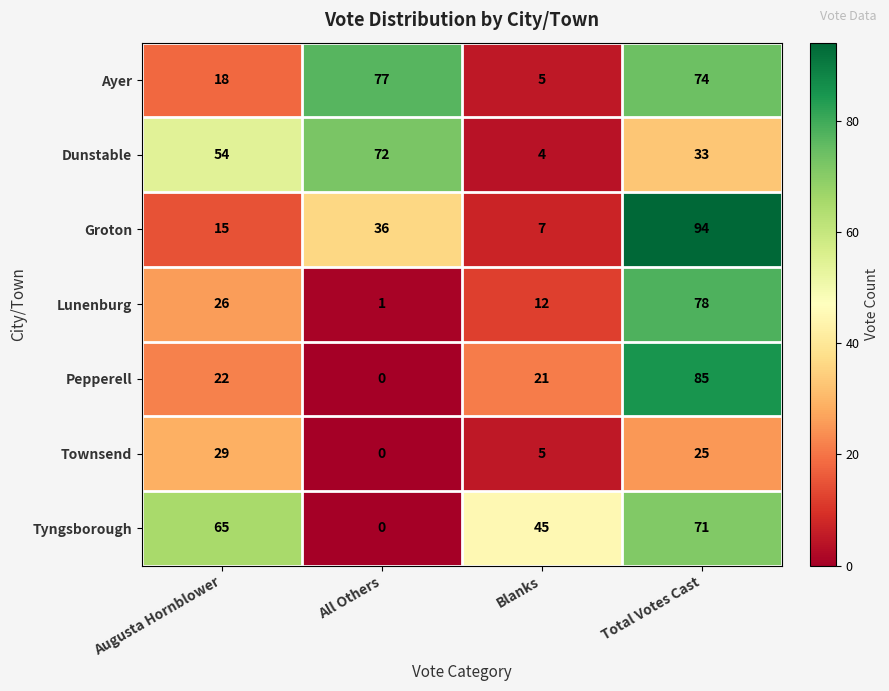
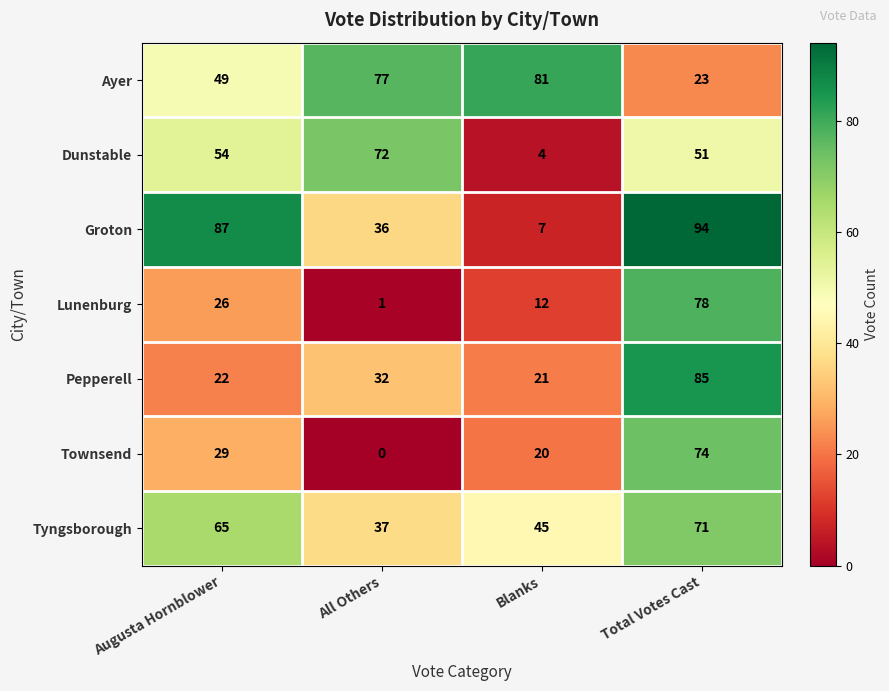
  {
    "Ayer": {
-     "Augusta Hornblower": 18,
+     "Augusta Hornblower": 49,
      "All Others": 77,
-     "Blanks": 5,
-     "Total Votes Cast": 74
+     "Blanks": 81,
+     "Total Votes Cast": 23
    },
    "Dunstable": {
      "Augusta Hornblower": 54,
      "All Others": 72,
      "Blanks": 4,
-     "Total Votes Cast": 33
+     "Total Votes Cast": 51
    },
    "Groton": {
-     "Augusta Hornblower": 15,
+     "Augusta Hornblower": 87,
      "All Others": 36,
      "Blanks": 7,
      "Total Votes Cast": 94
    },
    "Lunenburg": {
      "Augusta Hornblower": 26,
      "All Others": 1,
      "Blanks": 12,
      "Total Votes Cast": 78
    },
    "Pepperell": {
      "Augusta Hornblower": 22,
-     "All Others": 0,
+     "All Others": 32,
      "Blanks": 21,
      "Total Votes Cast": 85
    },
    "Townsend": {
      "Augusta Hornblower": 29,
      "All Others": 0,
-     "Blanks": 5,
-     "Total Votes Cast": 25
+     "Blanks": 20,
+     "Total Votes Cast": 74
    },
    "Tyngsborough": {
      "Augusta Hornblower": 65,
-     "All Others": 0,
+     "All Others": 37,
      "Blanks": 45,
      "Total Votes Cast": 71
    }
  }
